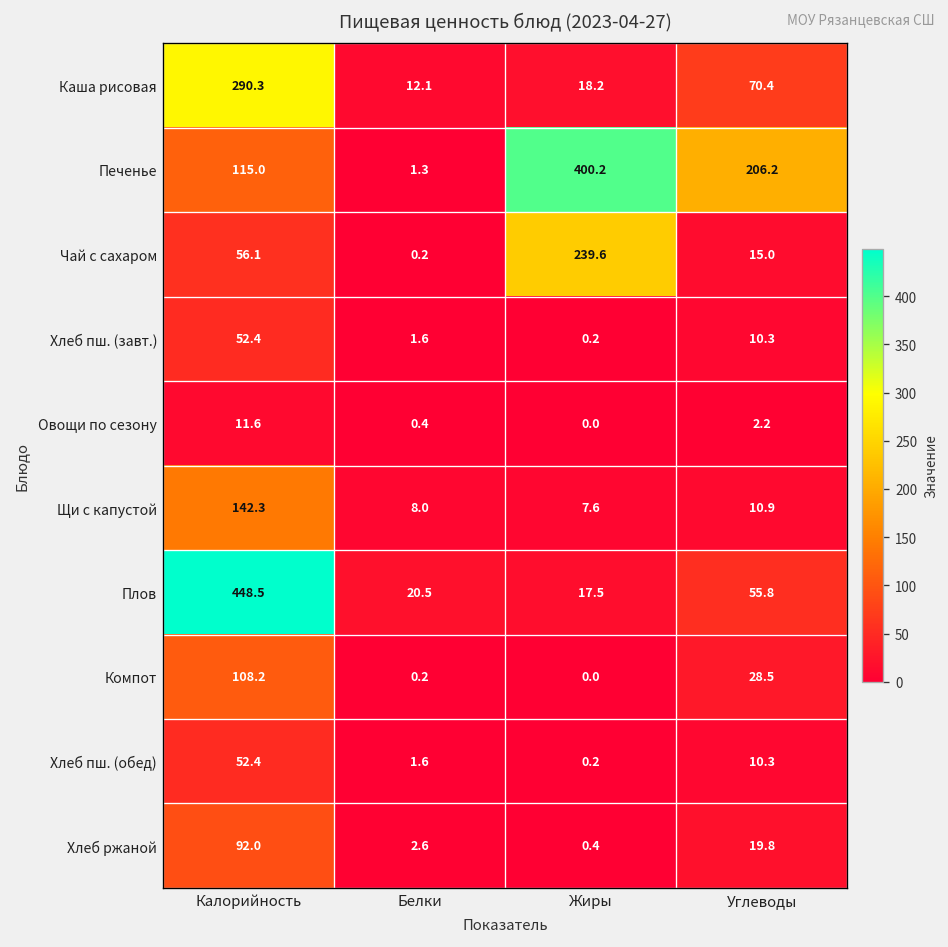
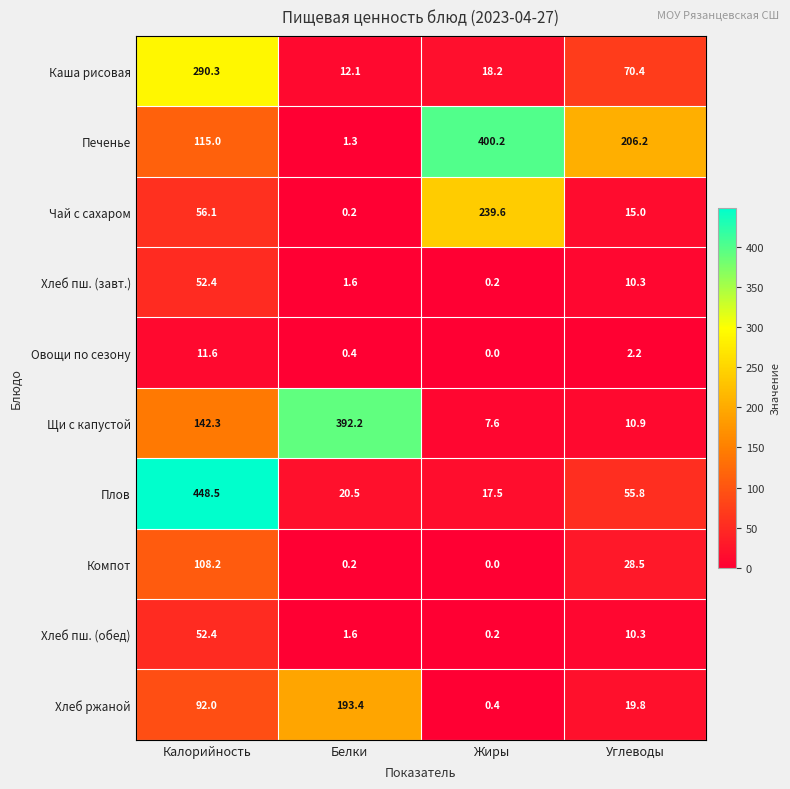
  {
    "Каша рисовая": {
      "Калорийность": 290.3,
      "Белки": 12.1,
      "Жиры": 18.2,
      "Углеводы": 70.4
    },
    "Печенье": {
      "Калорийность": 115.0,
      "Белки": 1.3,
      "Жиры": 400.2,
      "Углеводы": 206.2
    },
    "Чай с сахаром": {
      "Калорийность": 56.1,
      "Белки": 0.2,
      "Жиры": 239.6,
      "Углеводы": 15.0
    },
    "Хлеб пш. (завт.)": {
      "Калорийность": 52.4,
      "Белки": 1.6,
      "Жиры": 0.2,
      "Углеводы": 10.3
    },
    "Овощи по сезону": {
      "Калорийность": 11.6,
      "Белки": 0.4,
      "Жиры": 0.0,
      "Углеводы": 2.2
    },
    "Щи с капустой": {
      "Калорийность": 142.3,
-     "Белки": 8.0,
+     "Белки": 392.2,
      "Жиры": 7.6,
      "Углеводы": 10.9
    },
    "Плов": {
      "Калорийность": 448.5,
      "Белки": 20.5,
      "Жиры": 17.5,
      "Углеводы": 55.8
    },
    "Компот": {
      "Калорийность": 108.2,
      "Белки": 0.2,
      "Жиры": 0.0,
      "Углеводы": 28.5
    },
    "Хлеб пш. (обед)": {
      "Калорийность": 52.4,
      "Белки": 1.6,
      "Жиры": 0.2,
      "Углеводы": 10.3
    },
    "Хлеб ржаной": {
      "Калорийность": 92.0,
-     "Белки": 2.6,
+     "Белки": 193.4,
      "Жиры": 0.4,
      "Углеводы": 19.8
    }
  }
